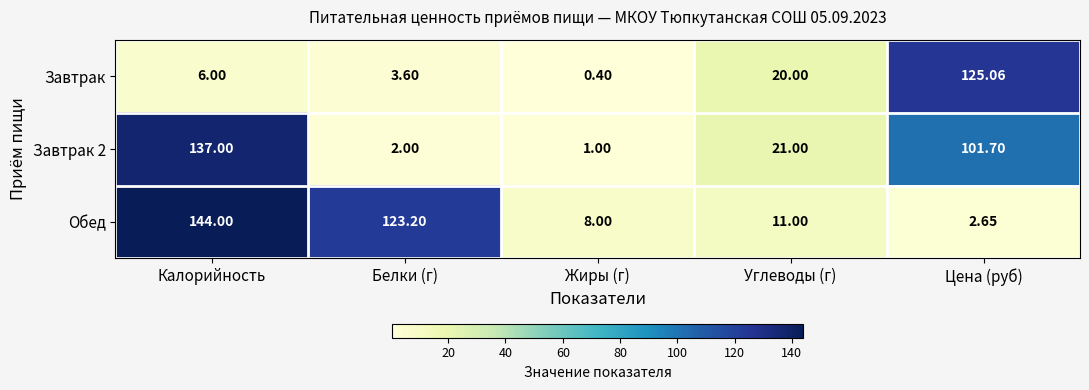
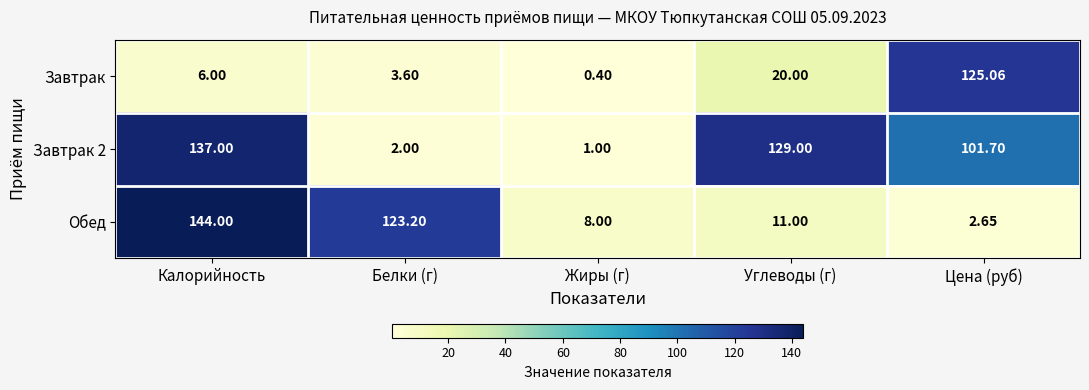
  {
    "Завтрак": {
      "Калорийность": 6.00,
      "Белки (г)": 3.60,
      "Жиры (г)": 0.40,
      "Углеводы (г)": 20.00,
      "Цена (руб)": 125.06
    },
    "Завтрак 2": {
      "Калорийность": 137.00,
      "Белки (г)": 2.00,
      "Жиры (г)": 1.00,
-     "Углеводы (г)": 21.00,
+     "Углеводы (г)": 129.00,
      "Цена (руб)": 101.70
    },
    "Обед": {
      "Калорийность": 144.00,
      "Белки (г)": 123.20,
      "Жиры (г)": 8.00,
      "Углеводы (г)": 11.00,
      "Цена (руб)": 2.65
    }
  }
